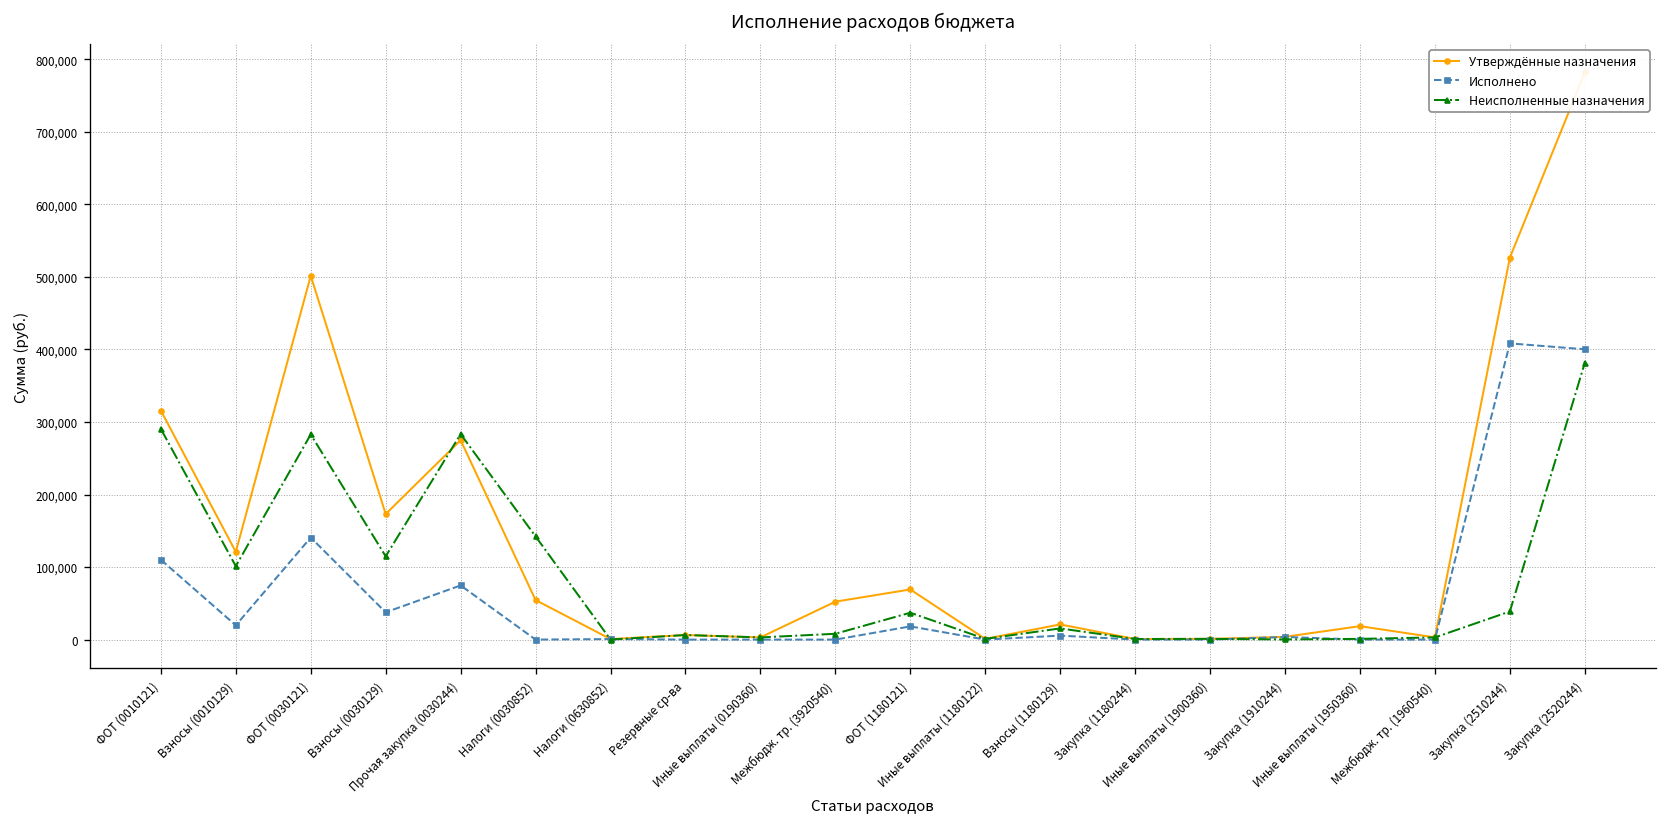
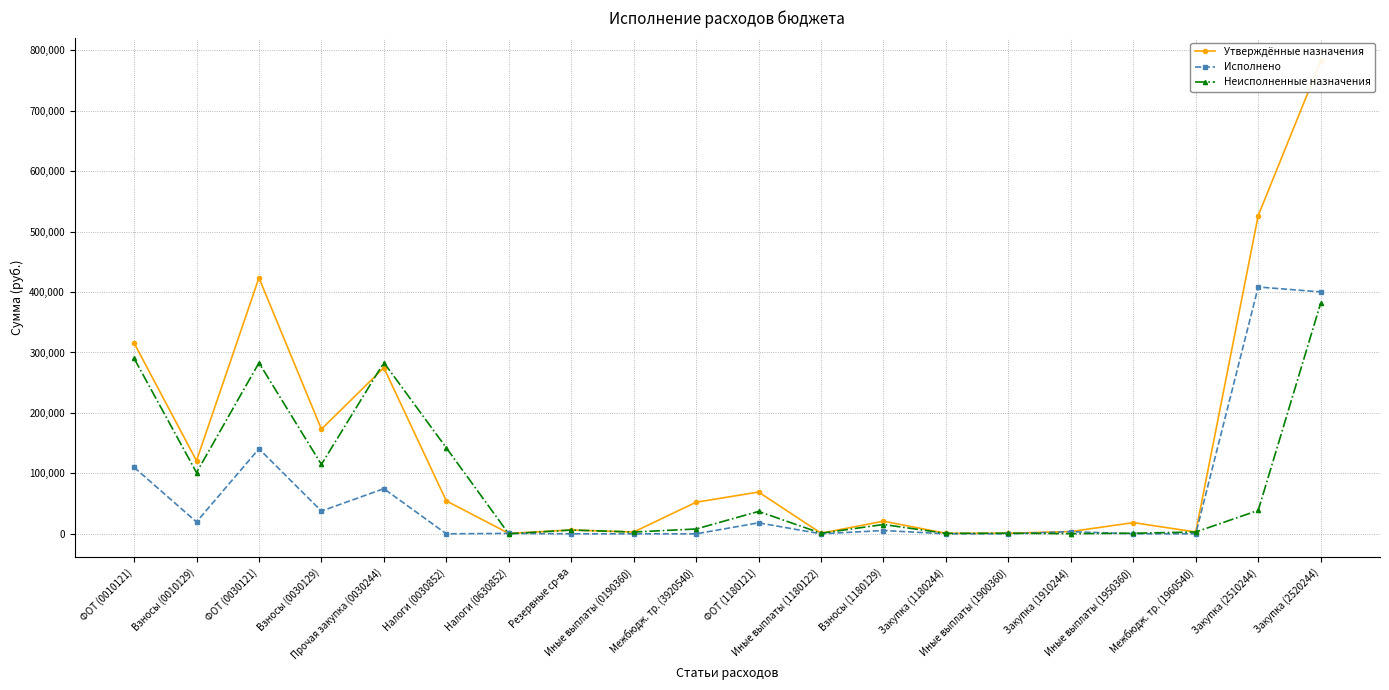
  {
    "Утверждённые назначения": {
      "ФОТ (0010121)": "320,000",
      "Взносы (0010129)": "120,000",
-     "ФОТ (0030121)": "500,000",
+     "ФОТ (0030121)": "420,000",
      "Взносы (0030129)": "170,000",
      "Прочая закупка (0030244)": "270,000",
      "Налоги (0030852)": "50,000",
      "Межбюдж. тр. (3920540)": "50,000",
      "ФОТ (1180121)": "70,000",
      "Взносы (1180129)": "20,000",
      "Иные выплаты (1950360)": "20,000",
      "Закупка (2510244)": "530,000"
    },
    "Исполнено": {
      "ФОТ (0010121)": "110,000",
      "Взносы (0010129)": "20,000",
      "ФОТ (0030121)": "140,000",
      "Взносы (0030129)": "40,000",
      "Прочая закупка (0030244)": "70,000",
      "Налоги (0030852)": "0",
      "Резервные ср-ва": "0",
      "Межбюдж. тр. (3920540)": "0",
      "ФОТ (1180121)": "20,000",
      "Взносы (1180129)": "10,000",
      "Закупка (2510244)": "410,000",
      "Закупка (2520244)": "400,000"
    },
    "Неисполненные назначения": {
      "ФОТ (0010121)": "290,000",
      "Взносы (0010129)": "100,000",
      "ФОТ (0030121)": "280,000",
      "Взносы (0030129)": "110,000",
      "Прочая закупка (0030244)": "280,000",
      "Налоги (0030852)": "140,000",
      "Межбюдж. тр. (3920540)": "10,000",
      "ФОТ (1180121)": "40,000",
      "Взносы (1180129)": "20,000",
      "Закупка (2510244)": "40,000",
      "Закупка (2520244)": "380,000"
    }
  }
